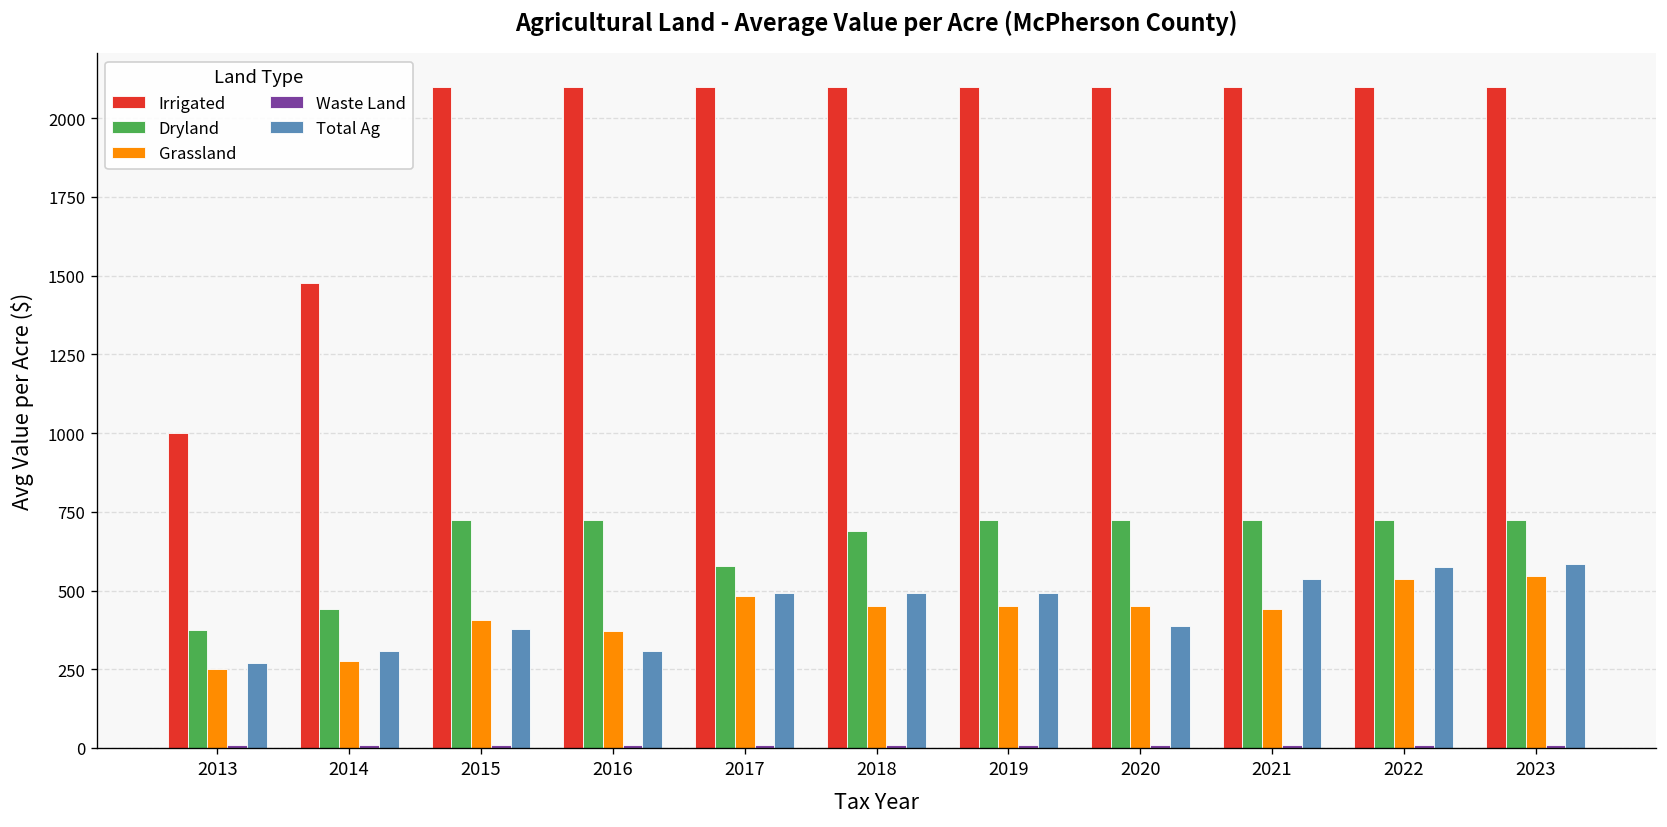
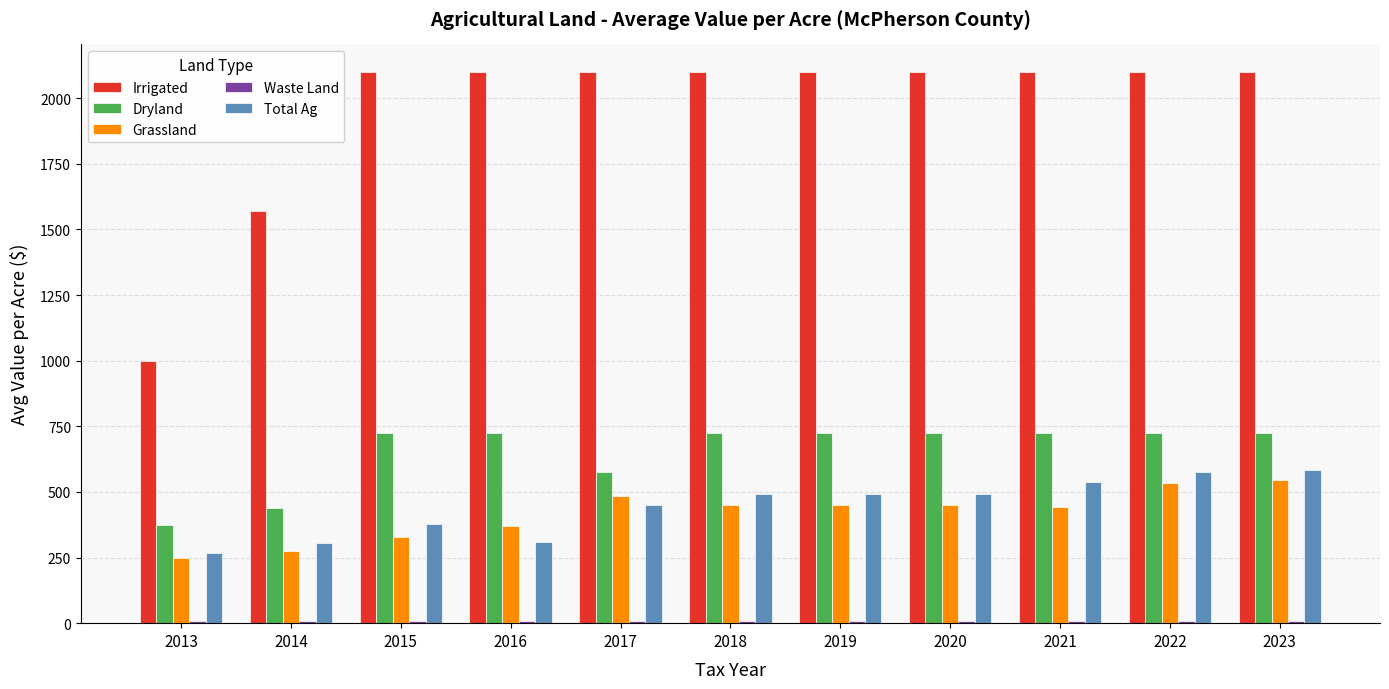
  {
    "Irrigated": {
      "2013": 1000,
-     "2014": 1480,
+     "2014": 1570,
      "2015": 2100,
      "2016": 2100,
      "2017": 2100,
      "2018": 2100,
      "2019": 2100,
      "2020": 2100,
      "2021": 2100,
      "2022": 2100,
      "2023": 2100
    },
    "Dryland": {
      "2013": 380,
      "2014": 440,
      "2015": 730,
      "2016": 730,
      "2017": 580,
-     "2018": 690,
+     "2018": 730,
      "2019": 730,
      "2020": 730,
      "2021": 730,
      "2022": 730,
      "2023": 730
    },
    "Grassland": {
      "2013": 250,
      "2014": 280,
-     "2015": 410,
+     "2015": 330,
      "2016": 370,
      "2017": 480,
      "2018": 450,
      "2019": 450,
      "2020": 450,
      "2021": 440,
      "2022": 540,
      "2023": 550
    },
    "Waste Land": {
      "2013": 10,
      "2014": 10,
      "2015": 10,
      "2016": 10,
      "2017": 10,
      "2018": 10,
      "2019": 10,
      "2020": 10,
      "2021": 10,
      "2022": 10,
      "2023": 10
    },
    "Total Ag": {
      "2013": 270,
      "2014": 310,
      "2015": 380,
      "2016": 310,
-     "2017": 490,
+     "2017": 450,
      "2018": 490,
      "2019": 490,
-     "2020": 390,
+     "2020": 490,
      "2021": 540,
      "2022": 570,
      "2023": 580
    }
  }
